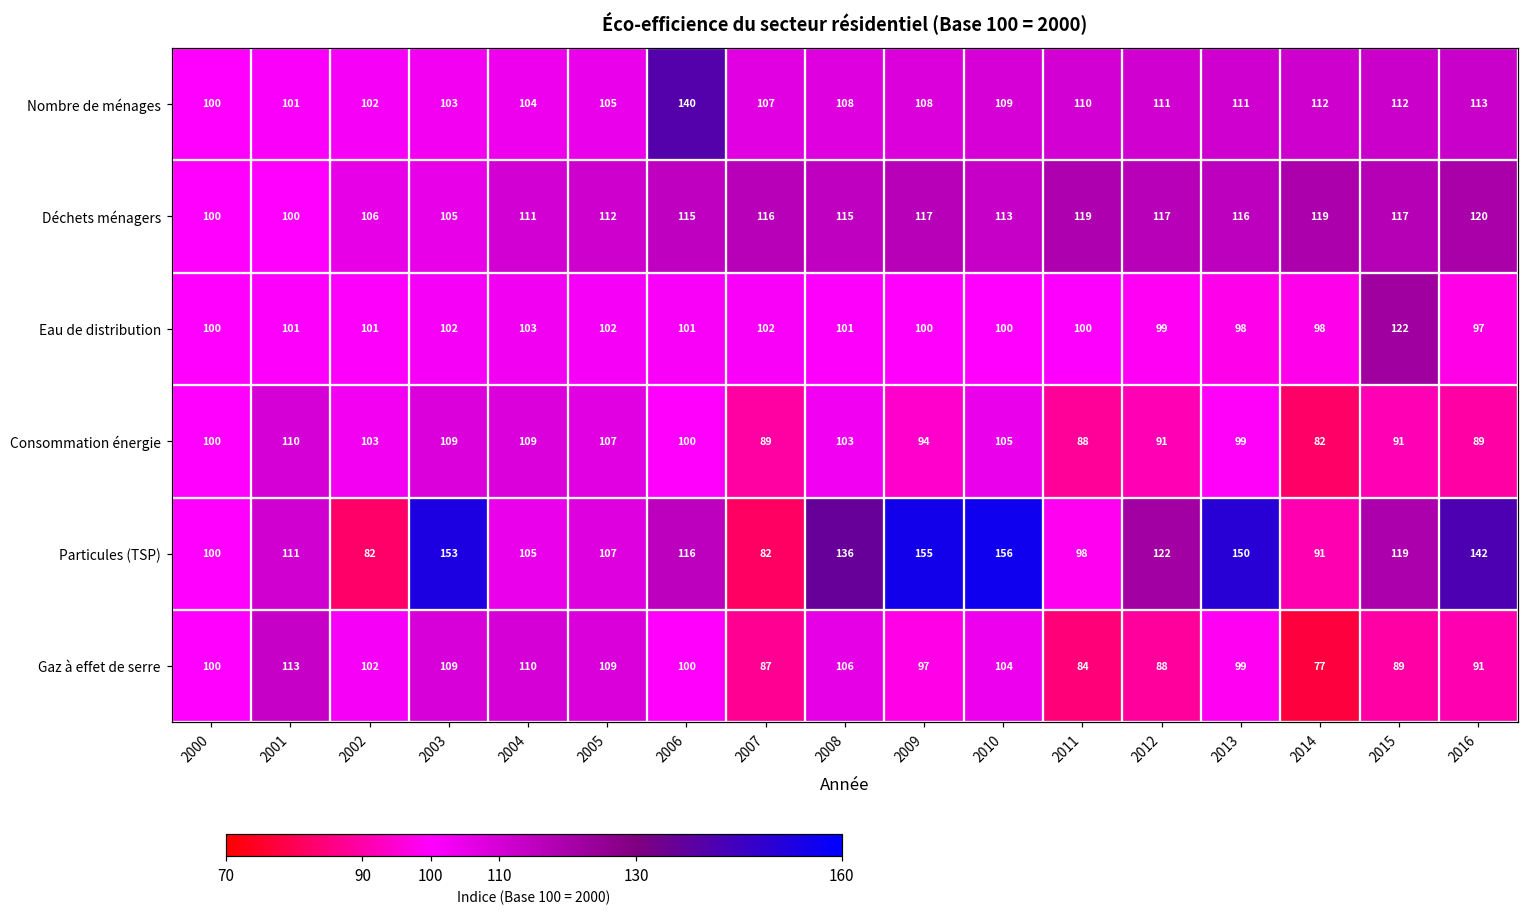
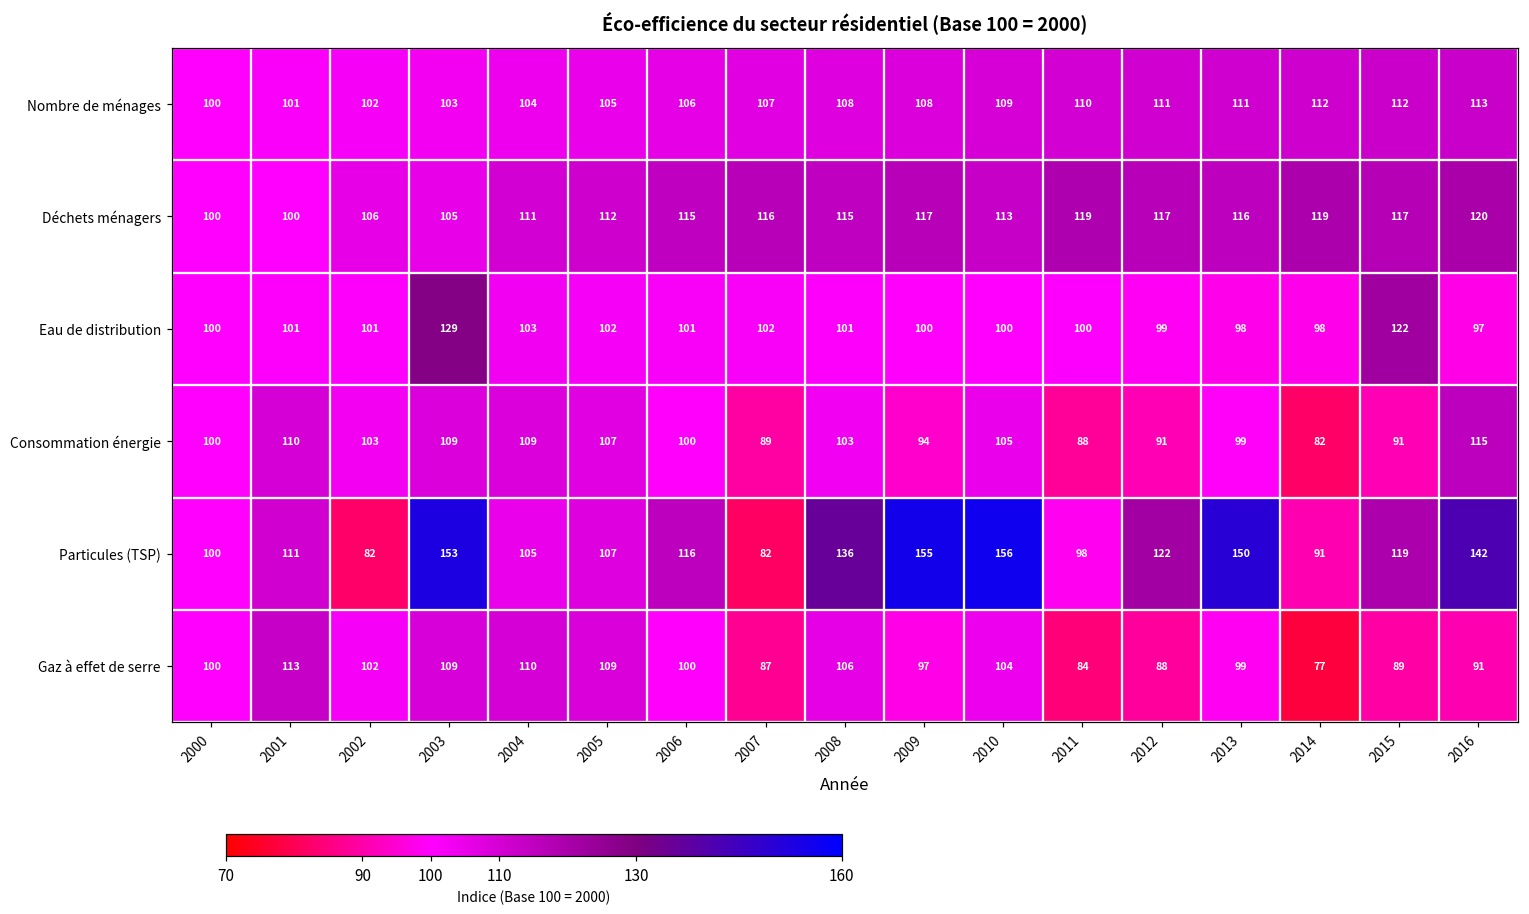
  {
    "Nombre de ménages": {
      "2000": 100,
      "2001": 101,
      "2002": 102,
      "2003": 103,
      "2004": 104,
      "2005": 105,
-     "2006": 140,
+     "2006": 106,
      "2007": 107,
      "2008": 108,
      "2009": 108,
      "2010": 109,
      "2011": 110,
      "2012": 111,
      "2013": 111,
      "2014": 112,
      "2015": 112,
      "2016": 113
    },
    "Déchets ménagers": {
      "2000": 100,
      "2001": 100,
      "2002": 106,
      "2003": 105,
      "2004": 111,
      "2005": 112,
      "2006": 115,
      "2007": 116,
      "2008": 115,
      "2009": 117,
      "2010": 113,
      "2011": 119,
      "2012": 117,
      "2013": 116,
      "2014": 119,
      "2015": 117,
      "2016": 120
    },
    "Eau de distribution": {
      "2000": 100,
      "2001": 101,
      "2002": 101,
-     "2003": 102,
+     "2003": 129,
      "2004": 103,
      "2005": 102,
      "2006": 101,
      "2007": 102,
      "2008": 101,
      "2009": 100,
      "2010": 100,
      "2011": 100,
      "2012": 99,
      "2013": 98,
      "2014": 98,
      "2015": 122,
      "2016": 97
    },
    "Consommation énergie": {
      "2000": 100,
      "2001": 110,
      "2002": 103,
      "2003": 109,
      "2004": 109,
      "2005": 107,
      "2006": 100,
      "2007": 89,
      "2008": 103,
      "2009": 94,
      "2010": 105,
      "2011": 88,
      "2012": 91,
      "2013": 99,
      "2014": 82,
      "2015": 91,
-     "2016": 89
+     "2016": 115
    },
    "Particules (TSP)": {
      "2000": 100,
      "2001": 111,
      "2002": 82,
      "2003": 153,
      "2004": 105,
      "2005": 107,
      "2006": 116,
      "2007": 82,
      "2008": 136,
      "2009": 155,
      "2010": 156,
      "2011": 98,
      "2012": 122,
      "2013": 150,
      "2014": 91,
      "2015": 119,
      "2016": 142
    },
    "Gaz à effet de serre": {
      "2000": 100,
      "2001": 113,
      "2002": 102,
      "2003": 109,
      "2004": 110,
      "2005": 109,
      "2006": 100,
      "2007": 87,
      "2008": 106,
      "2009": 97,
      "2010": 104,
      "2011": 84,
      "2012": 88,
      "2013": 99,
      "2014": 77,
      "2015": 89,
      "2016": 91
    }
  }
